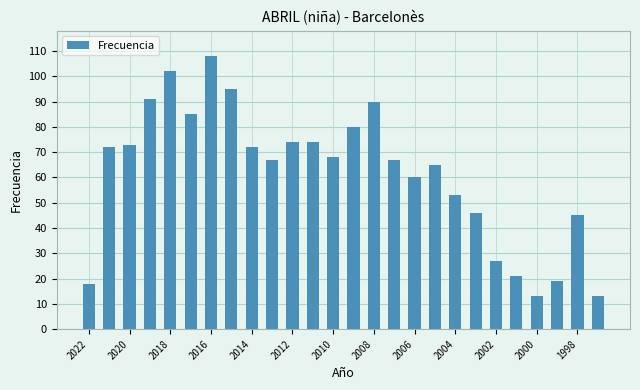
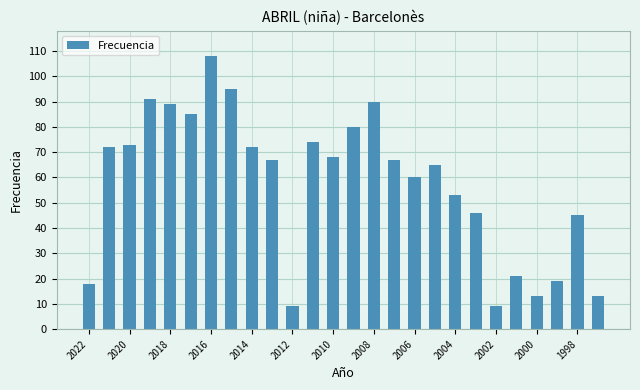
  {
    "2022": 18,
    "2020": 73,
-   "2018": 102,
+   "2018": 89,
    "2016": 108,
    "2014": 72,
-   "2012": 74,
+   "2012": 9,
    "2010": 68,
    "2008": 90,
    "2006": 60,
    "2004": 53,
-   "2002": 27,
+   "2002": 9,
    "2000": 13,
    "1998": 45
  }
